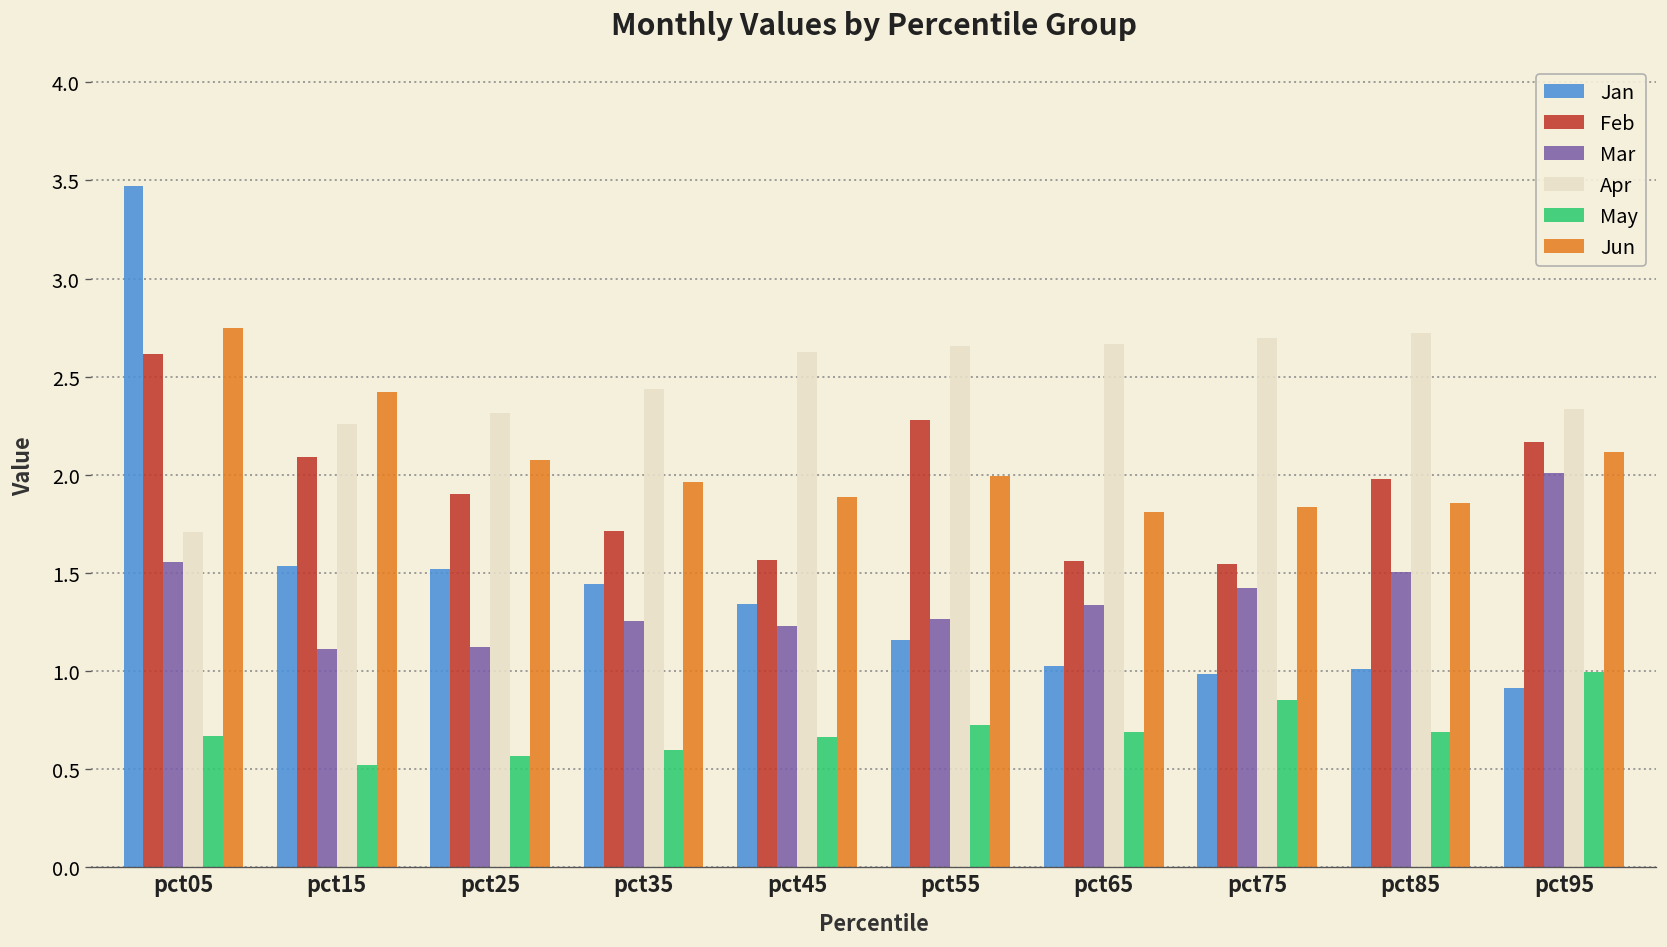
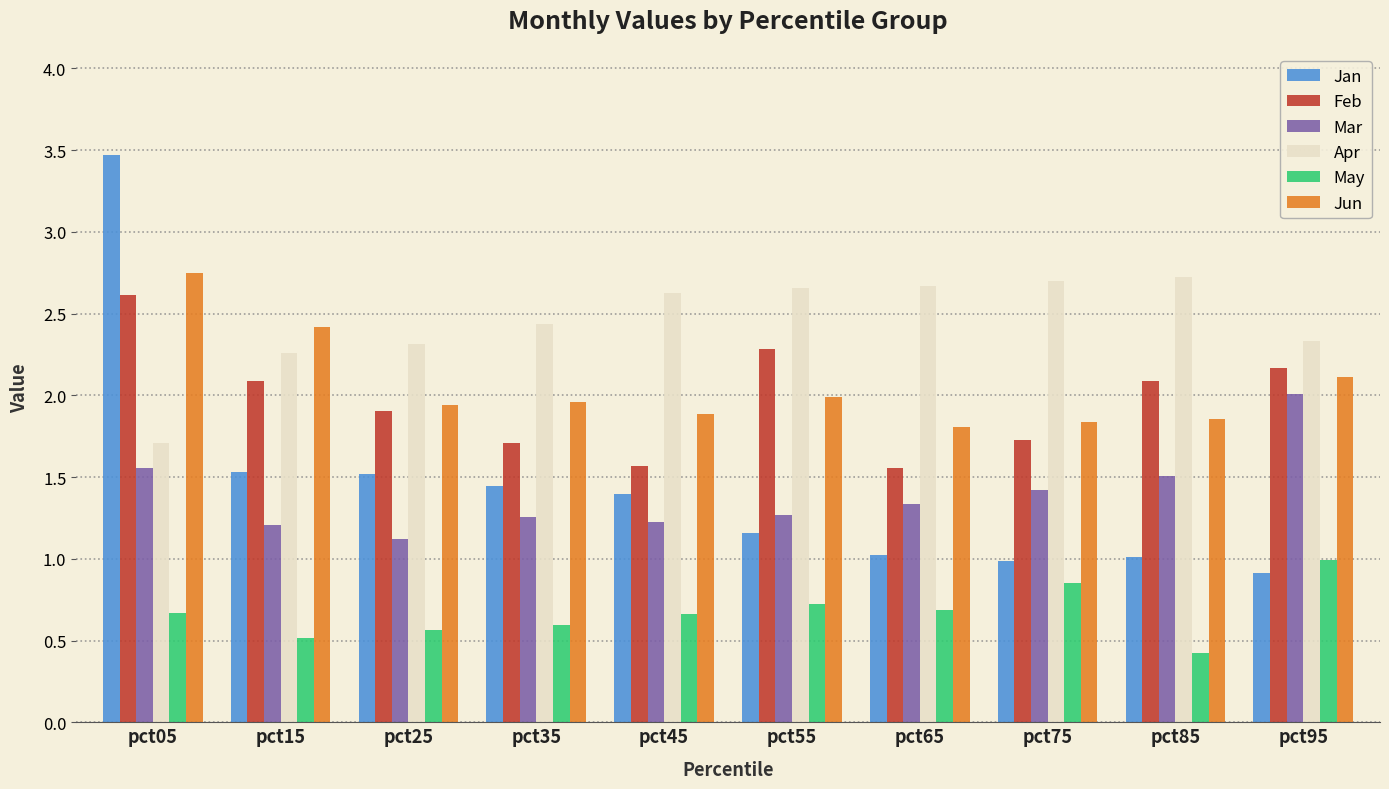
  {
    "Jan": {
      "pct05": 3.47,
      "pct15": 1.53,
      "pct25": 1.52,
      "pct35": 1.44,
-     "pct45": 1.34,
+     "pct45": 1.40,
      "pct55": 1.16,
      "pct65": 1.02,
      "pct75": 0.99,
      "pct85": 1.01,
      "pct95": 0.91
    },
    "Feb": {
      "pct05": 2.62,
      "pct15": 2.09,
      "pct25": 1.90,
      "pct35": 1.71,
      "pct45": 1.57,
      "pct55": 2.28,
      "pct65": 1.56,
-     "pct75": 1.54,
-     "pct85": 1.98,
+     "pct75": 1.73,
+     "pct85": 2.09,
      "pct95": 2.17
    },
    "Mar": {
      "pct05": 1.56,
-     "pct15": 1.11,
+     "pct15": 1.21,
      "pct25": 1.12,
      "pct35": 1.25,
      "pct45": 1.23,
      "pct55": 1.27,
      "pct65": 1.34,
      "pct75": 1.42,
      "pct85": 1.50,
      "pct95": 2.01
    },
    "Apr": {
      "pct05": 1.71,
      "pct15": 2.26,
      "pct25": 2.31,
      "pct35": 2.44,
      "pct45": 2.63,
      "pct55": 2.66,
      "pct65": 2.67,
      "pct75": 2.70,
      "pct85": 2.72,
      "pct95": 2.33
    },
    "May": {
      "pct05": 0.67,
      "pct15": 0.52,
      "pct25": 0.57,
      "pct35": 0.60,
      "pct45": 0.66,
      "pct55": 0.72,
      "pct65": 0.69,
      "pct75": 0.85,
-     "pct85": 0.69,
+     "pct85": 0.42,
      "pct95": 0.99
    },
    "Jun": {
      "pct05": 2.75,
      "pct15": 2.42,
-     "pct25": 2.08,
+     "pct25": 1.94,
      "pct35": 1.96,
      "pct45": 1.88,
      "pct55": 1.99,
      "pct65": 1.81,
      "pct75": 1.84,
      "pct85": 1.86,
      "pct95": 2.11
    }
  }
